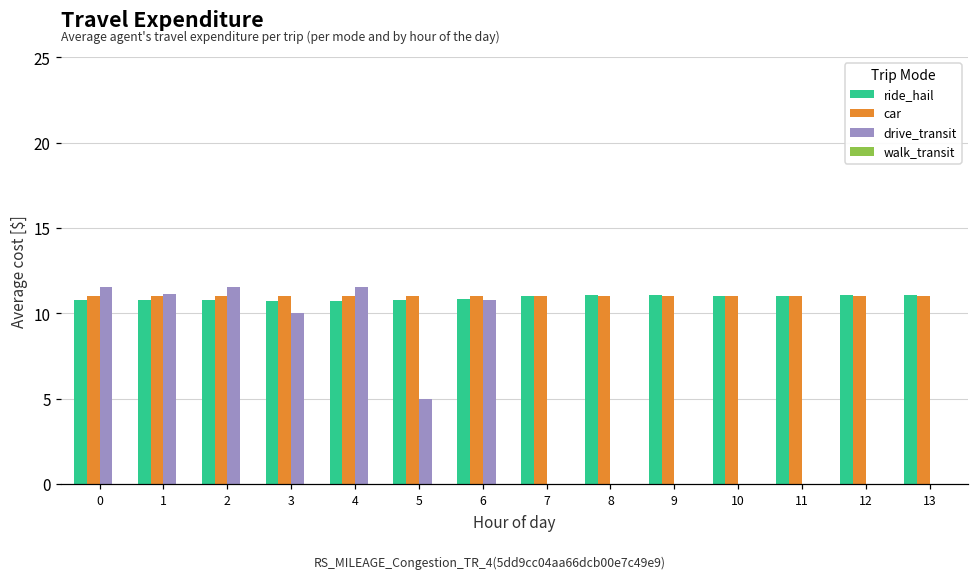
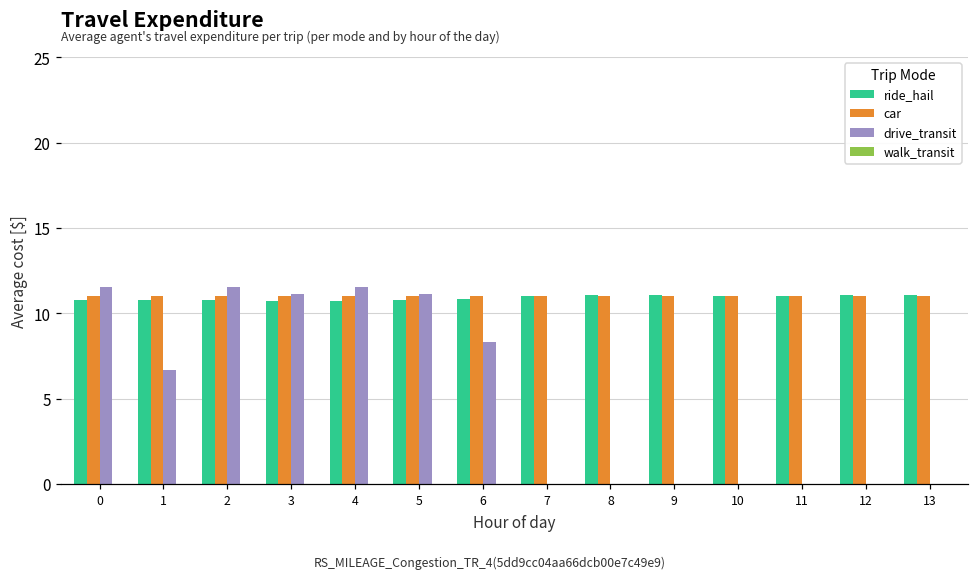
  {
    "ride_hail": {
      "0": 10.8,
      "1": 10.8,
      "2": 10.8,
      "3": 10.7,
      "4": 10.7,
      "5": 10.8,
      "6": 10.8,
      "7": 11.0,
      "8": 11.1,
      "9": 11.1,
      "10": 11.0,
      "11": 11.0,
      "12": 11.1,
      "13": 11.1
    },
    "car": {
      "0": 11.0,
      "1": 11.0,
      "2": 11.0,
      "3": 11.0,
      "4": 11.0,
      "5": 11.0,
      "6": 11.0,
      "7": 11.0,
      "8": 11.0,
      "9": 11.0,
      "10": 11.0,
      "11": 11.0,
      "12": 11.0,
      "13": 11.0
    },
    "drive_transit": {
      "0": 11.6,
-     "1": 11.2,
+     "1": 6.7,
      "2": 11.6,
-     "3": 10.0,
+     "3": 11.2,
      "4": 11.6,
-     "5": 5.0,
-     "6": 10.8,
+     "5": 11.2,
+     "6": 8.3,
      "7": 0.0,
      "8": 0.0,
      "9": 0.0,
      "10": 0.0,
      "11": 0.0,
      "12": 0.0,
      "13": 0.0
    }
  }
